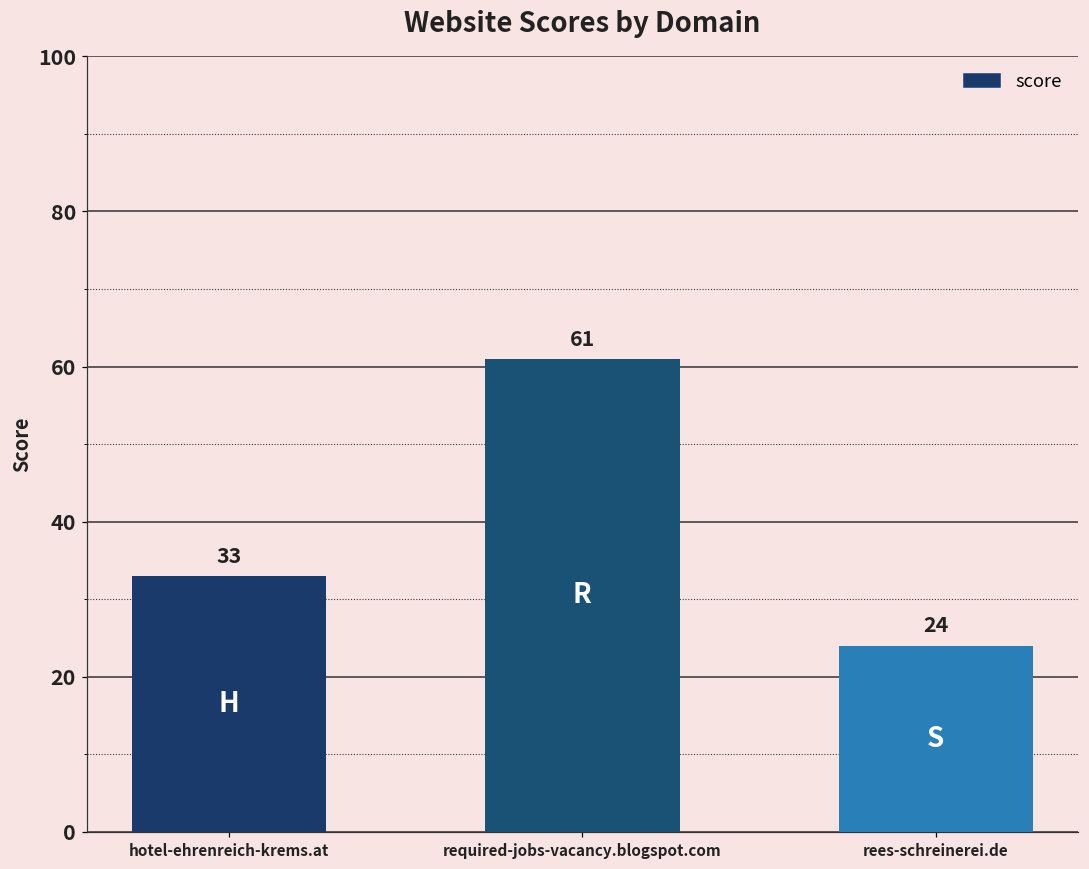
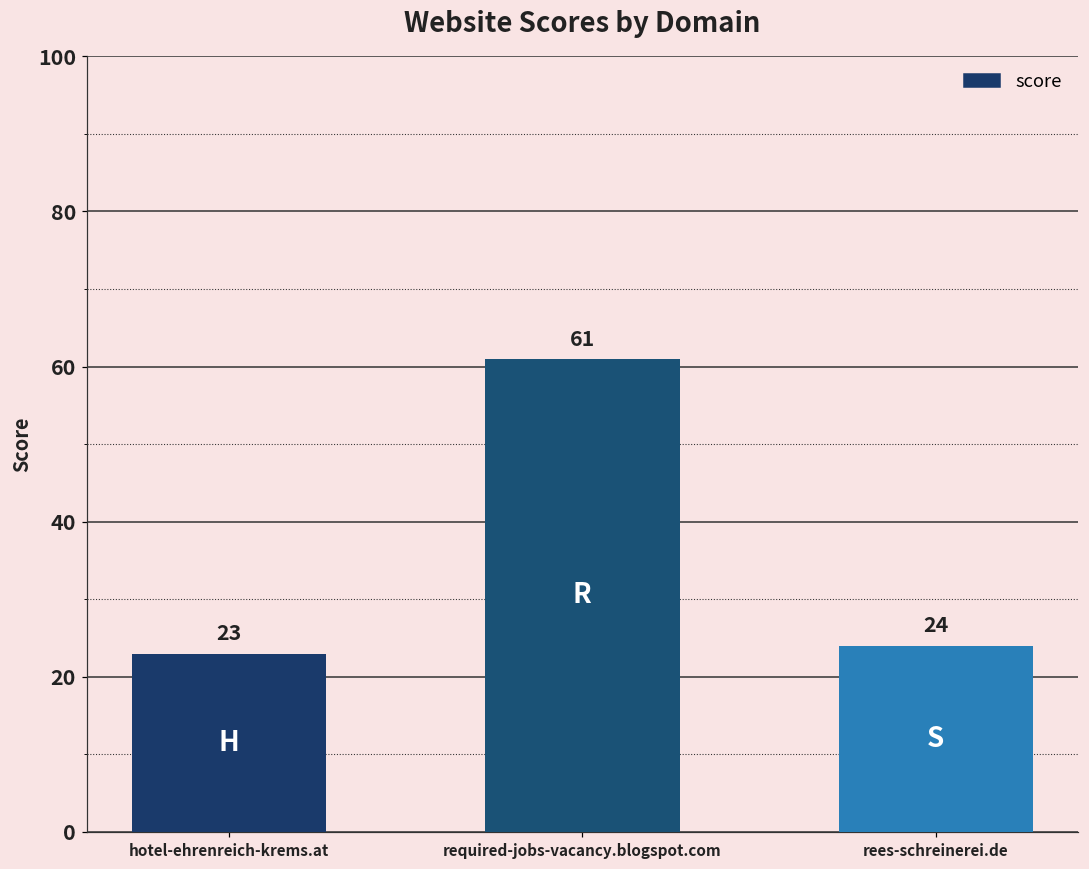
  {
-   "hotel-ehrenreich-krems.at": 33,
+   "hotel-ehrenreich-krems.at": 23,
    "required-jobs-vacancy.blogspot.com": 61,
    "rees-schreinerei.de": 24
  }
